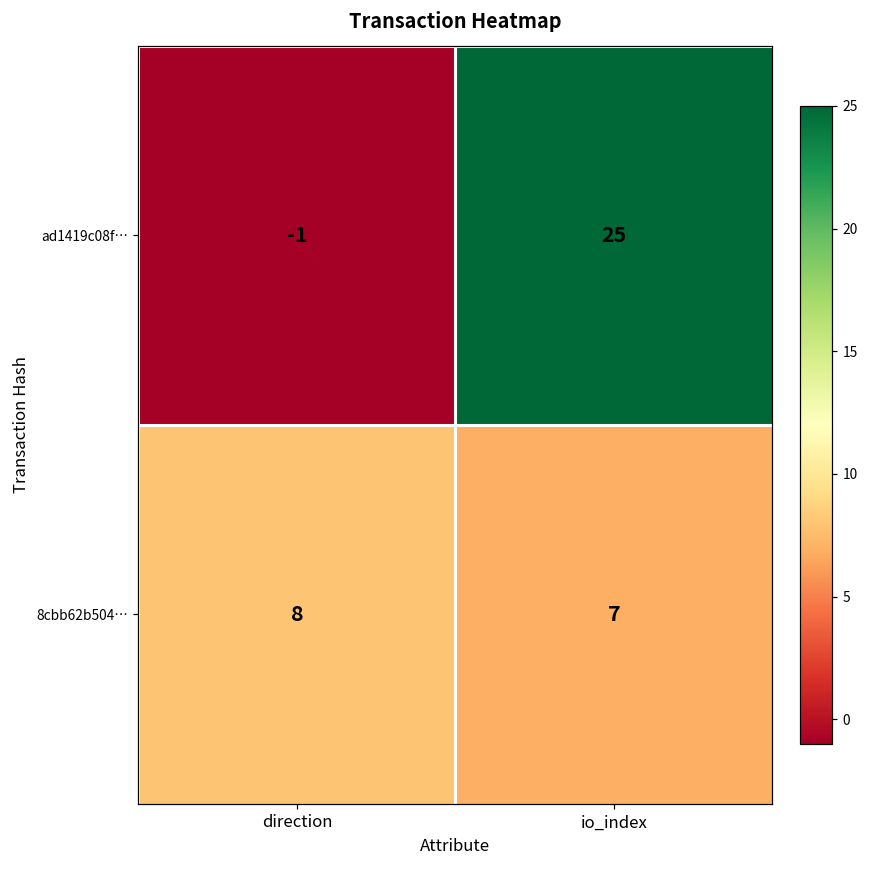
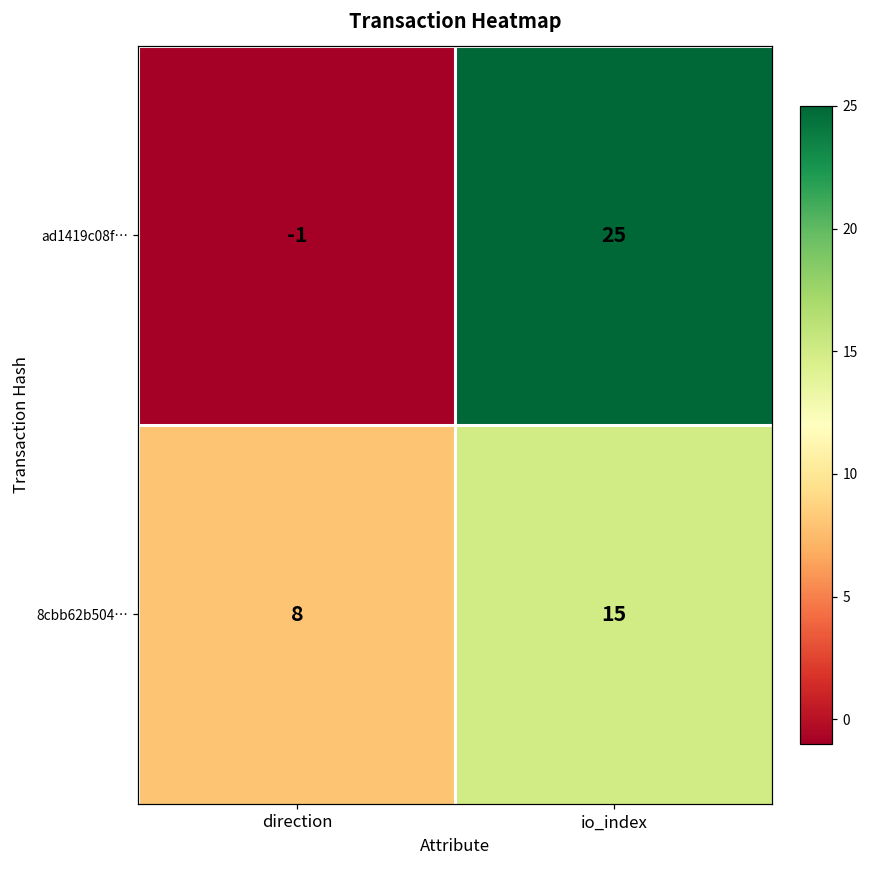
  {
    "ad1419c08f…": {
      "direction": -1,
      "io_index": 25
    },
    "8cbb62b504…": {
      "direction": 8,
-     "io_index": 7
+     "io_index": 15
    }
  }
